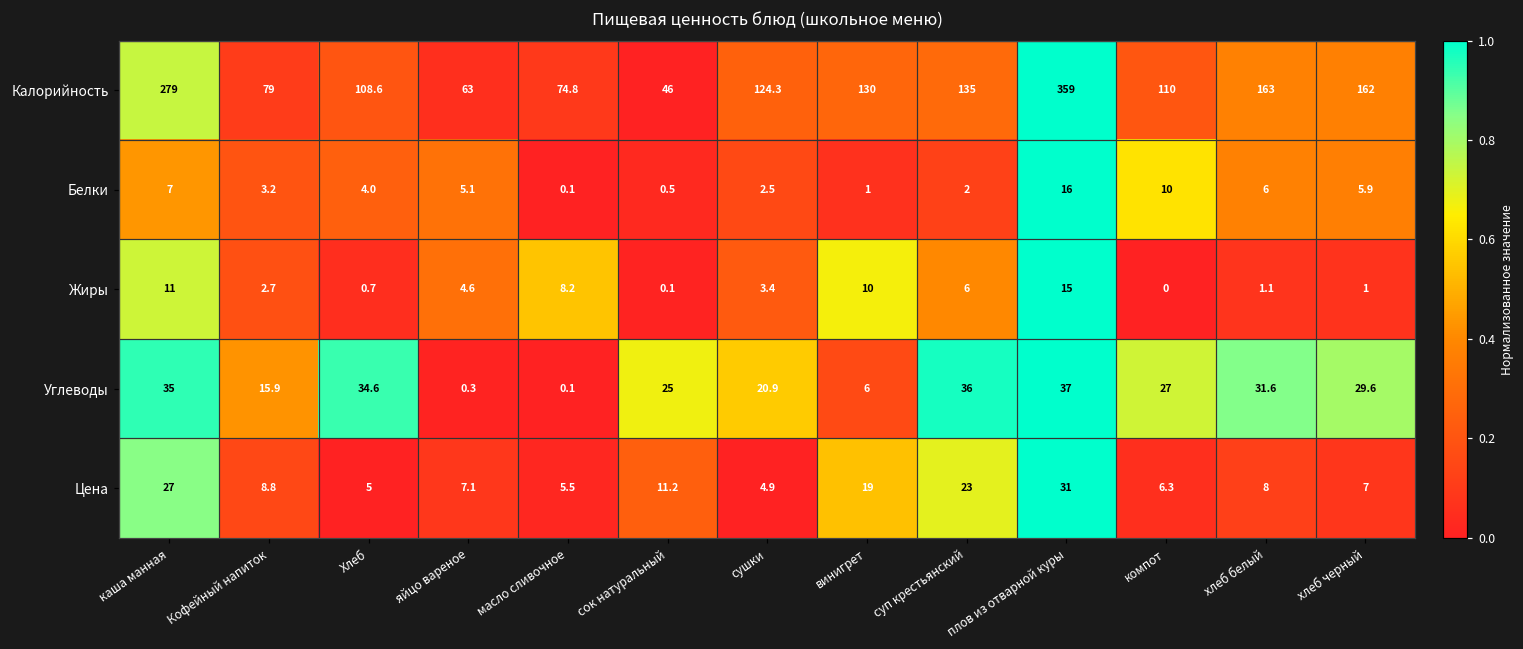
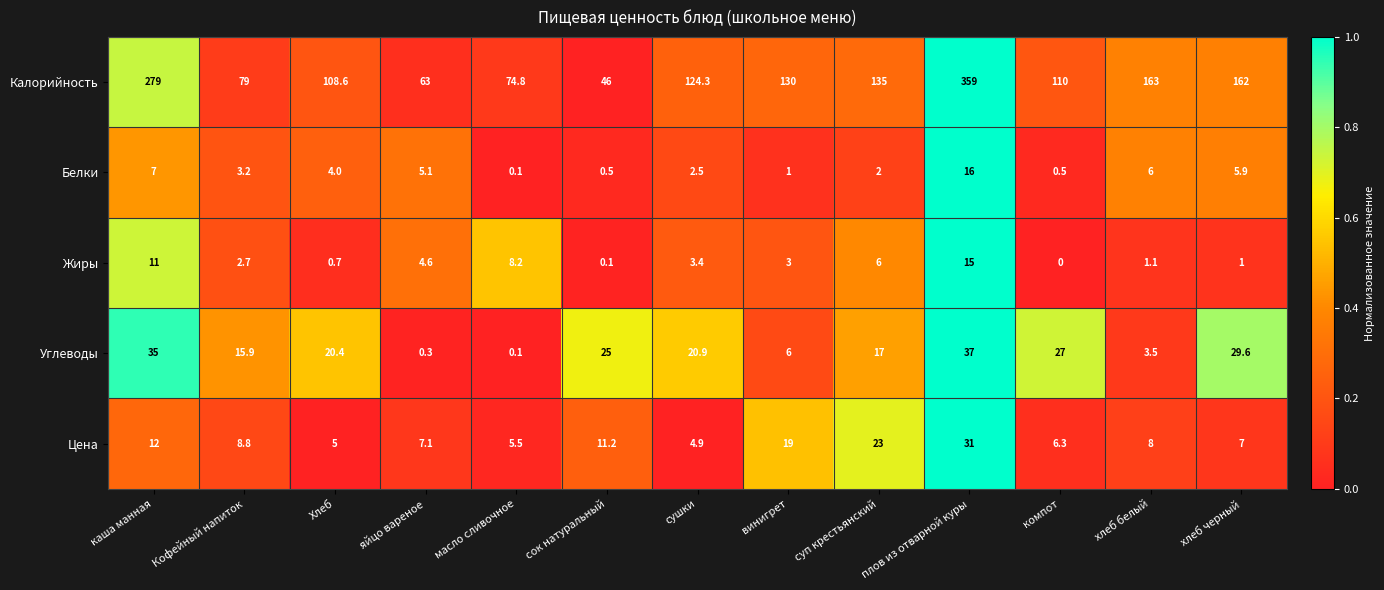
  {
    "Калорийность": {
      "каша манная": 279,
      "Кофейный напиток": 79,
      "Хлеб": 108.6,
      "яйцо вареное": 63,
      "масло сливочное": 74.8,
      "сок натуральный": 46,
      "сушки": 124.3,
      "винигрет": 130,
      "суп крестьянский": 135,
      "плов из отварной куры": 359,
      "компот": 110,
      "хлеб белый": 163,
      "хлеб черный": 162
    },
    "Белки": {
      "каша манная": 7,
      "Кофейный напиток": 3.2,
      "Хлеб": 4.0,
      "яйцо вареное": 5.1,
      "масло сливочное": 0.1,
      "сок натуральный": 0.5,
      "сушки": 2.5,
      "винигрет": 1,
      "суп крестьянский": 2,
      "плов из отварной куры": 16,
-     "компот": 10,
+     "компот": 0.5,
      "хлеб белый": 6,
      "хлеб черный": 5.9
    },
    "Жиры": {
      "каша манная": 11,
      "Кофейный напиток": 2.7,
      "Хлеб": 0.7,
      "яйцо вареное": 4.6,
      "масло сливочное": 8.2,
      "сок натуральный": 0.1,
      "сушки": 3.4,
-     "винигрет": 10,
+     "винигрет": 3,
      "суп крестьянский": 6,
      "плов из отварной куры": 15,
      "компот": 0,
      "хлеб белый": 1.1,
      "хлеб черный": 1
    },
    "Углеводы": {
      "каша манная": 35,
      "Кофейный напиток": 15.9,
-     "Хлеб": 34.6,
+     "Хлеб": 20.4,
      "яйцо вареное": 0.3,
      "масло сливочное": 0.1,
      "сок натуральный": 25,
      "сушки": 20.9,
      "винигрет": 6,
-     "суп крестьянский": 36,
+     "суп крестьянский": 17,
      "плов из отварной куры": 37,
      "компот": 27,
-     "хлеб белый": 31.6,
+     "хлеб белый": 3.5,
      "хлеб черный": 29.6
    },
    "Цена": {
-     "каша манная": 27,
+     "каша манная": 12,
      "Кофейный напиток": 8.8,
      "Хлеб": 5,
      "яйцо вареное": 7.1,
      "масло сливочное": 5.5,
      "сок натуральный": 11.2,
      "сушки": 4.9,
      "винигрет": 19,
      "суп крестьянский": 23,
      "плов из отварной куры": 31,
      "компот": 6.3,
      "хлеб белый": 8,
      "хлеб черный": 7
    }
  }
